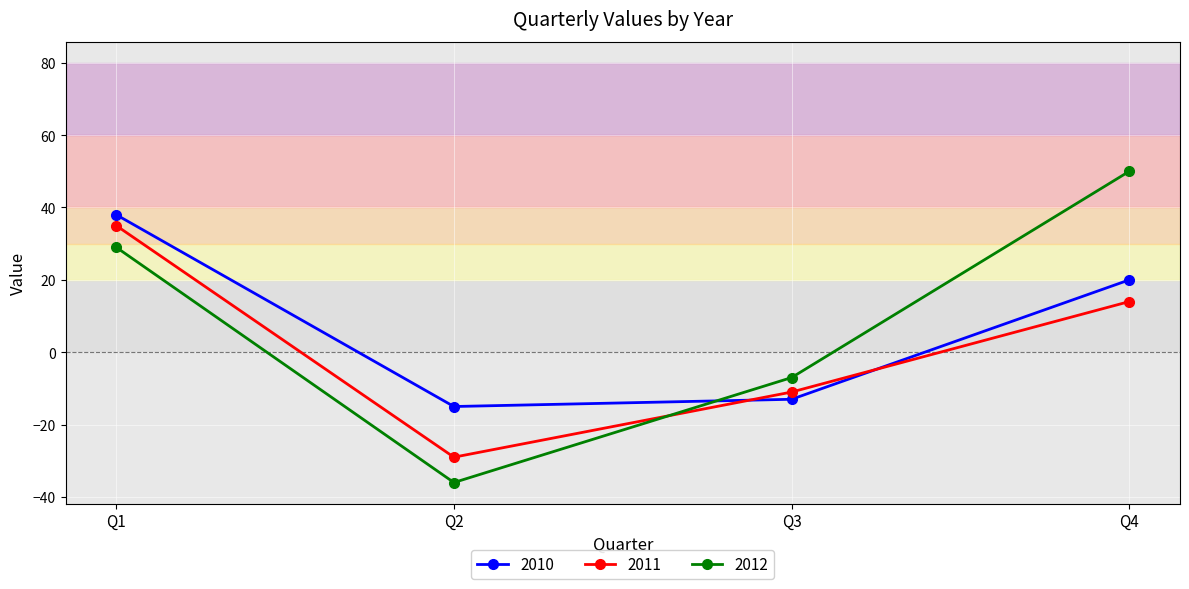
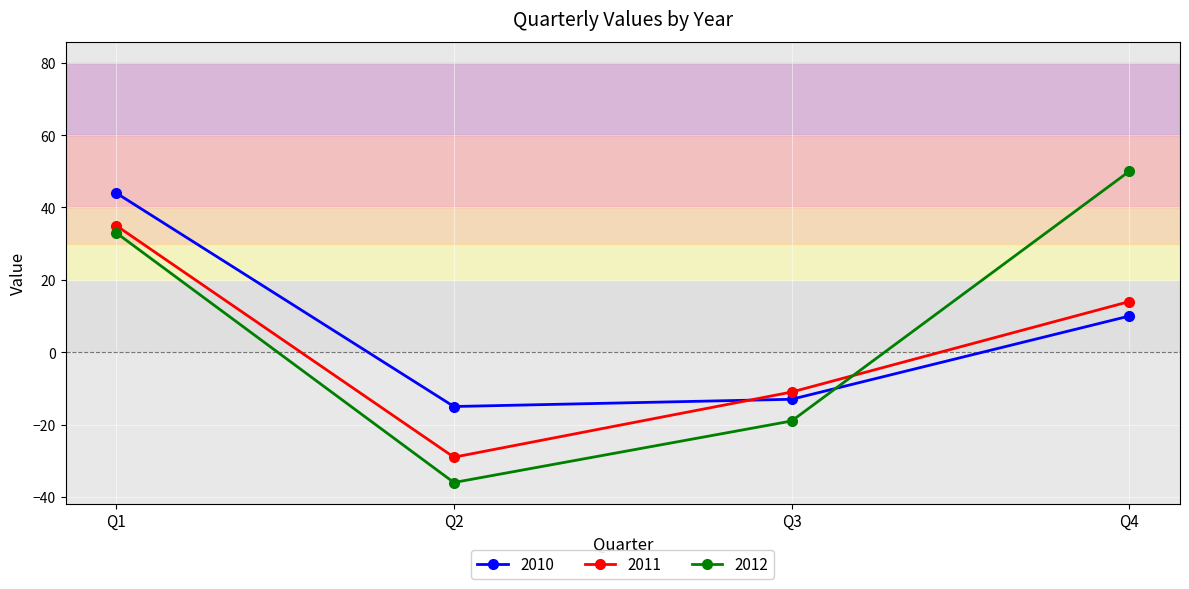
  {
    "2010": {
-     "Q1": 38,
+     "Q1": 44,
      "Q2": -15,
      "Q3": -13,
-     "Q4": 20
+     "Q4": 10
    },
    "2011": {
      "Q1": 35,
      "Q2": -29,
      "Q3": -11,
      "Q4": 14
    },
    "2012": {
-     "Q1": 29,
+     "Q1": 33,
      "Q2": -36,
-     "Q3": -7,
+     "Q3": -19,
      "Q4": 50
    }
  }
